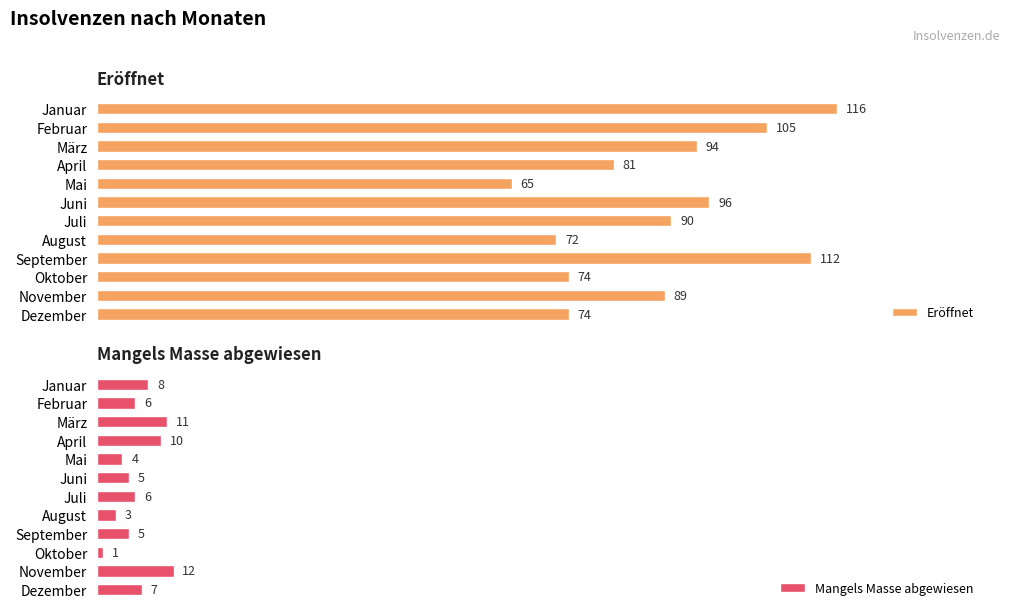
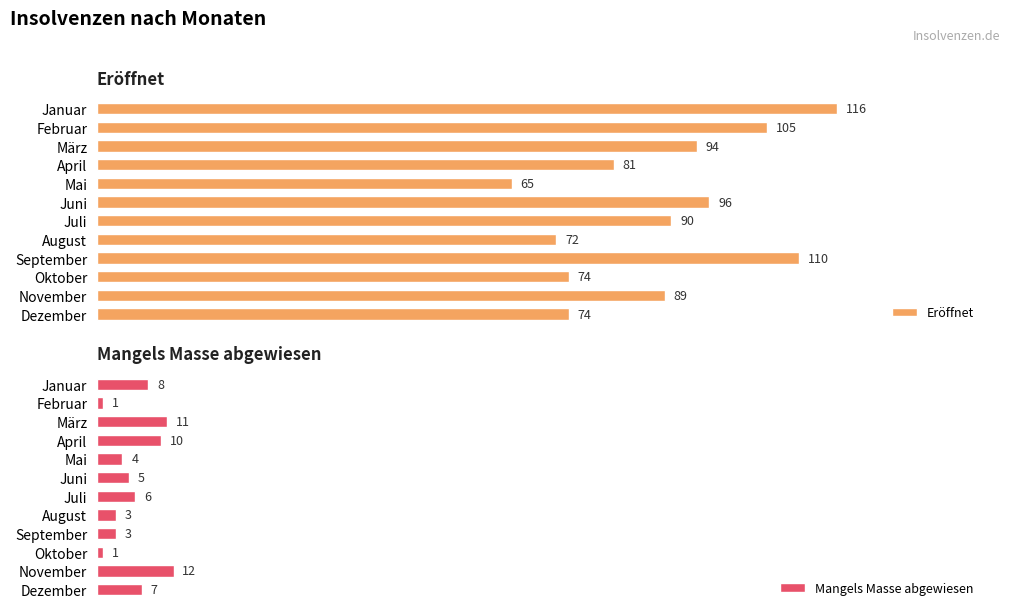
  {
    "Eröffnet": {
      "Januar": 116,
      "Februar": 105,
      "März": 94,
      "April": 81,
      "Mai": 65,
      "Juni": 96,
      "Juli": 90,
      "August": 72,
-     "September": 112,
+     "September": 110,
      "Oktober": 74,
      "November": 89,
      "Dezember": 74
    },
    "Mangels Masse abgewiesen": {
      "Januar": 8,
-     "Februar": 6,
+     "Februar": 1,
      "März": 11,
      "April": 10,
      "Mai": 4,
      "Juni": 5,
      "Juli": 6,
      "August": 3,
-     "September": 5,
+     "September": 3,
      "Oktober": 1,
      "November": 12,
      "Dezember": 7
    }
  }
